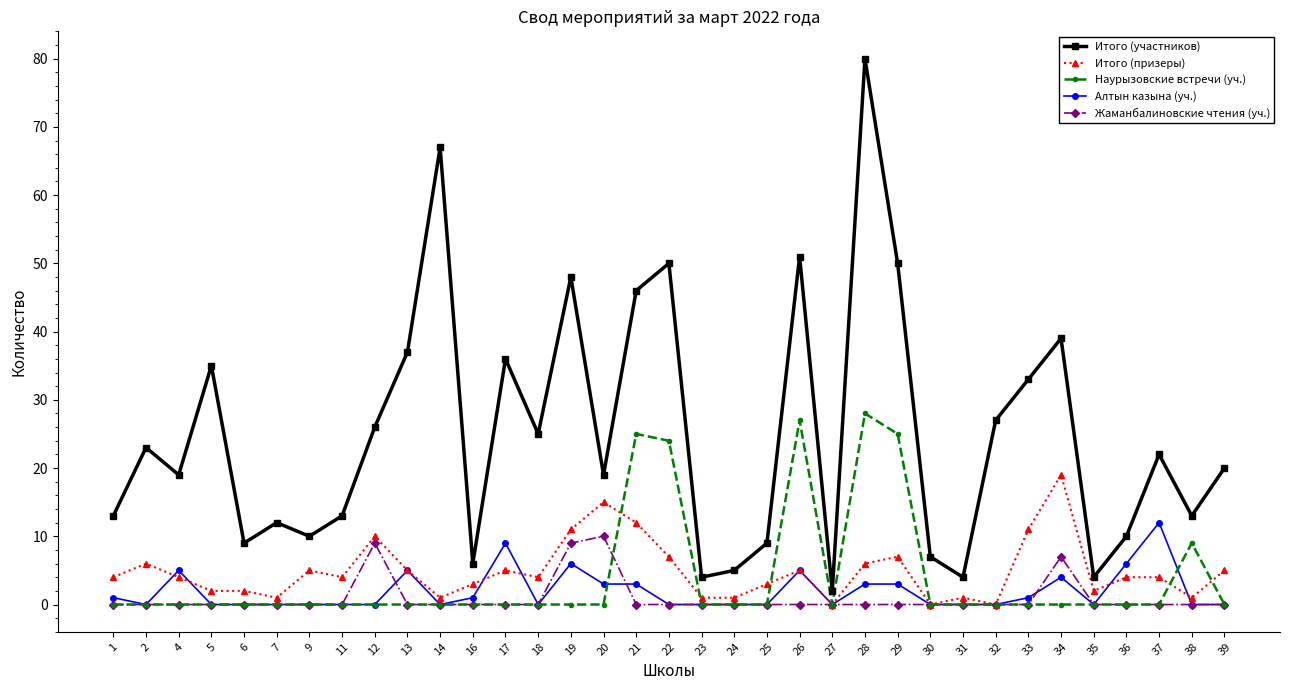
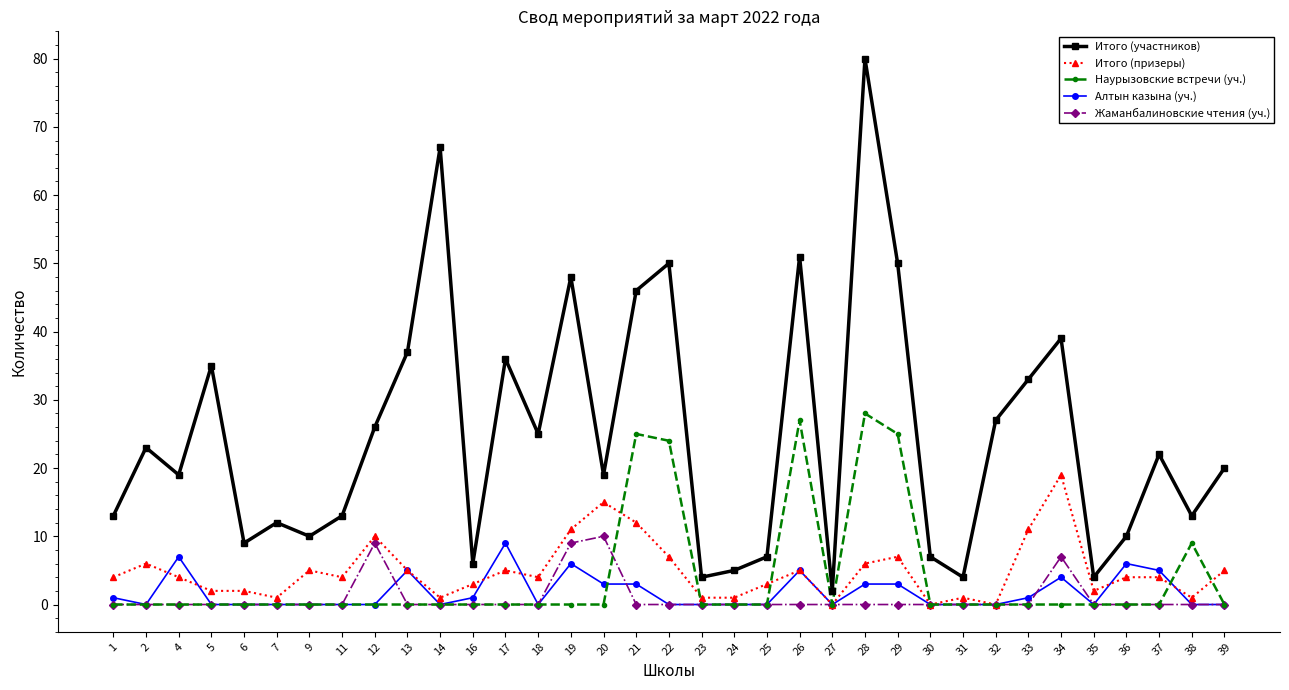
  {
    "Итого (участников)": {
      "1": 13,
      "2": 23,
      "4": 19,
      "5": 35,
      "6": 9,
      "7": 12,
      "9": 10,
      "11": 13,
      "12": 26,
      "13": 37,
      "14": 67,
      "16": 6,
      "17": 36,
      "18": 25,
      "19": 48,
      "20": 19,
      "21": 46,
      "22": 50,
      "23": 4,
      "24": 5,
-     "25": 9,
+     "25": 7,
      "26": 51,
      "27": 2,
      "28": 80,
      "29": 50,
      "30": 7,
      "31": 4,
      "32": 27,
      "33": 33,
      "34": 39,
      "35": 4,
      "36": 10,
      "37": 22,
      "38": 13,
      "39": 20
    },
    "Итого (призеры)": {
      "1": 4,
      "2": 6,
      "4": 4,
      "5": 2,
      "6": 2,
      "7": 1,
      "9": 5,
      "11": 4,
      "12": 10,
      "14": 1,
      "16": 3,
      "17": 5,
      "18": 4,
      "19": 11,
      "20": 15,
      "21": 12,
      "22": 7,
      "23": 1,
      "24": 1,
      "25": 3,
      "28": 6,
      "29": 7,
      "31": 1,
      "33": 11,
      "34": 19,
      "35": 2,
      "36": 4,
      "37": 4,
      "38": 1,
      "39": 5
    },
    "Наурызовские встречи (уч.)": {
      "19": 0,
      "20": 0,
      "21": 25,
      "22": 24,
      "26": 27,
      "28": 28,
      "29": 25,
      "34": 0,
      "38": 9
    },
    "Алтын казына (уч.)": {
      "1": 1,
-     "4": 5,
+     "4": 7,
      "16": 1,
      "17": 9,
      "19": 6,
      "20": 3,
      "21": 3,
      "28": 3,
      "29": 3,
      "33": 1,
      "34": 4,
      "36": 6,
-     "37": 12
+     "37": 5
    },
    "Жаманбалиновские чтения (уч.)": {
      "12": 9,
      "19": 9,
      "20": 10,
      "21": 0,
      "26": 0,
      "28": 0,
      "29": 0,
      "34": 7
    }
  }
